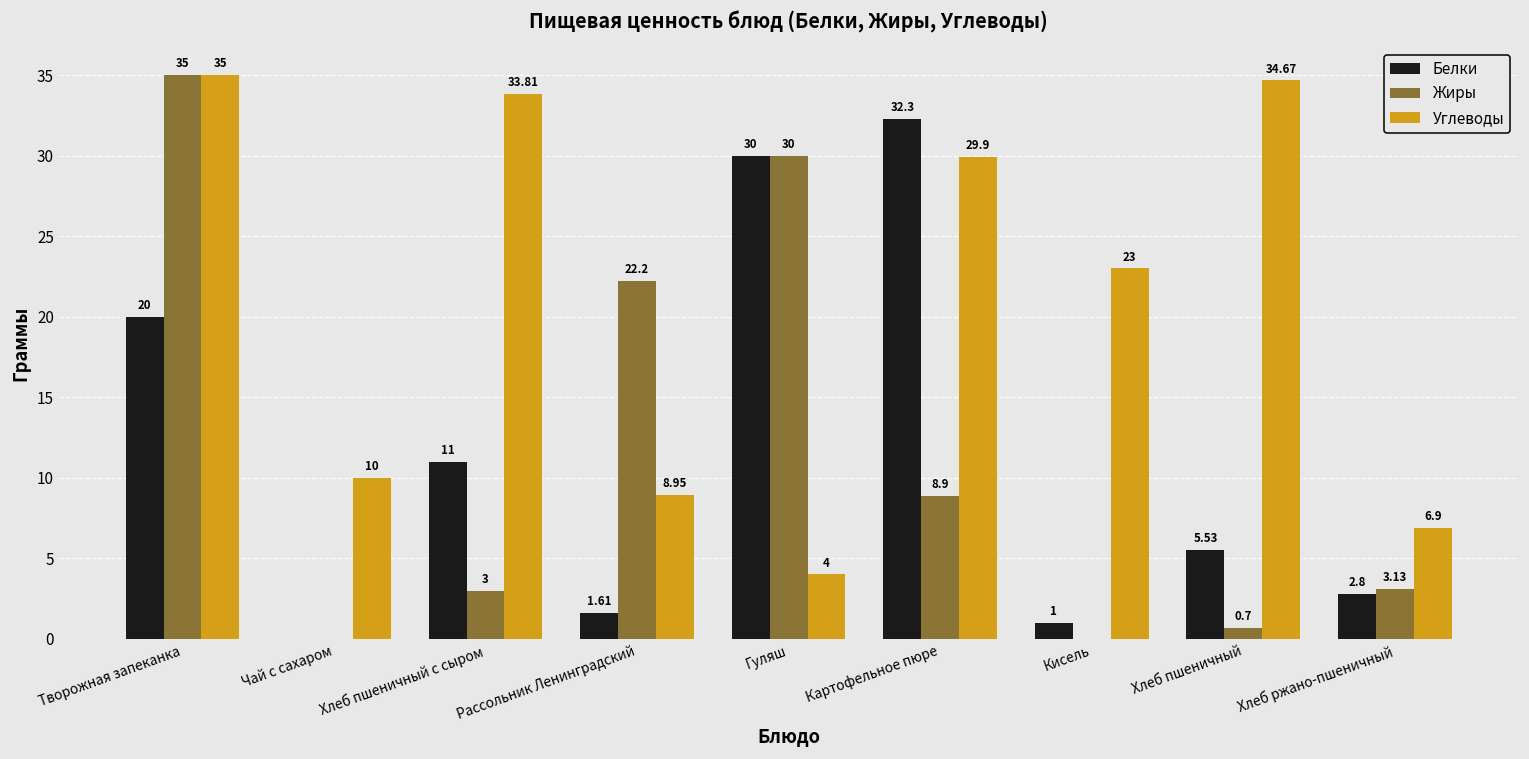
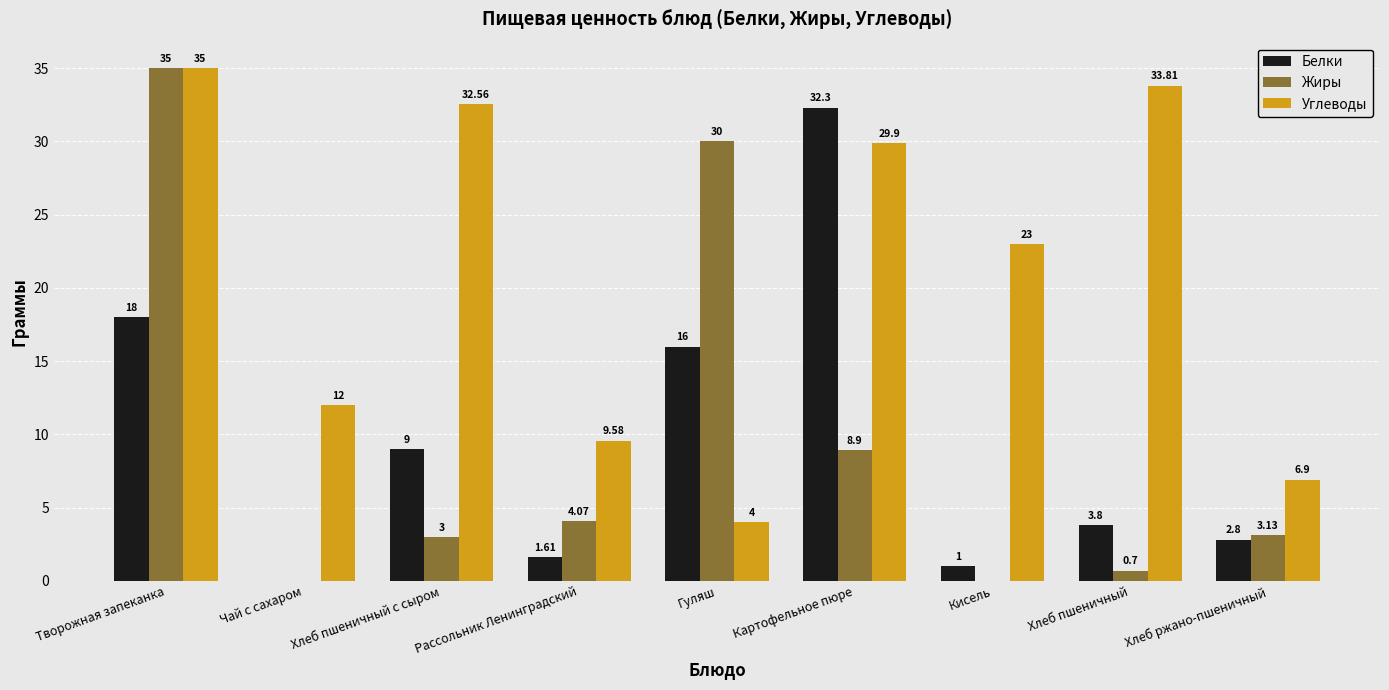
  {
    "Белки": {
-     "Творожная запеканка": 20,
-     "Хлеб пшеничный с сыром": 11,
+     "Творожная запеканка": 18,
+     "Хлеб пшеничный с сыром": 9,
      "Рассольник Ленинградский": 1.61,
-     "Гуляш": 30,
+     "Гуляш": 16,
      "Картофельное пюре": 32.3,
      "Кисель": 1,
-     "Хлеб пшеничный": 5.53,
+     "Хлеб пшеничный": 3.8,
      "Хлеб ржано-пшеничный": 2.8
    },
    "Жиры": {
      "Творожная запеканка": 35,
      "Хлеб пшеничный с сыром": 3,
-     "Рассольник Ленинградский": 22.2,
+     "Рассольник Ленинградский": 4.07,
      "Гуляш": 30,
      "Картофельное пюре": 8.9,
      "Хлеб пшеничный": 0.7,
      "Хлеб ржано-пшеничный": 3.13
    },
    "Углеводы": {
      "Творожная запеканка": 35,
-     "Чай с сахаром": 10,
-     "Хлеб пшеничный с сыром": 33.81,
-     "Рассольник Ленинградский": 8.95,
+     "Чай с сахаром": 12,
+     "Хлеб пшеничный с сыром": 32.56,
+     "Рассольник Ленинградский": 9.58,
      "Гуляш": 4,
      "Картофельное пюре": 29.9,
      "Кисель": 23,
-     "Хлеб пшеничный": 34.67,
+     "Хлеб пшеничный": 33.81,
      "Хлеб ржано-пшеничный": 6.9
    }
  }
